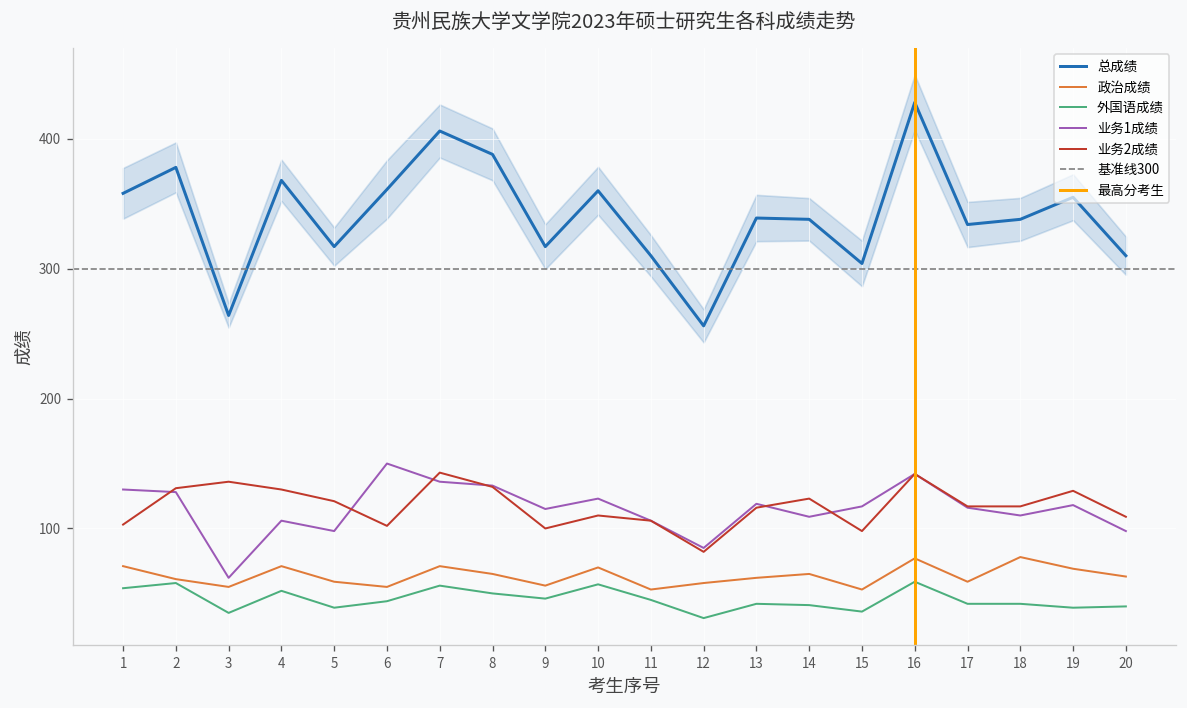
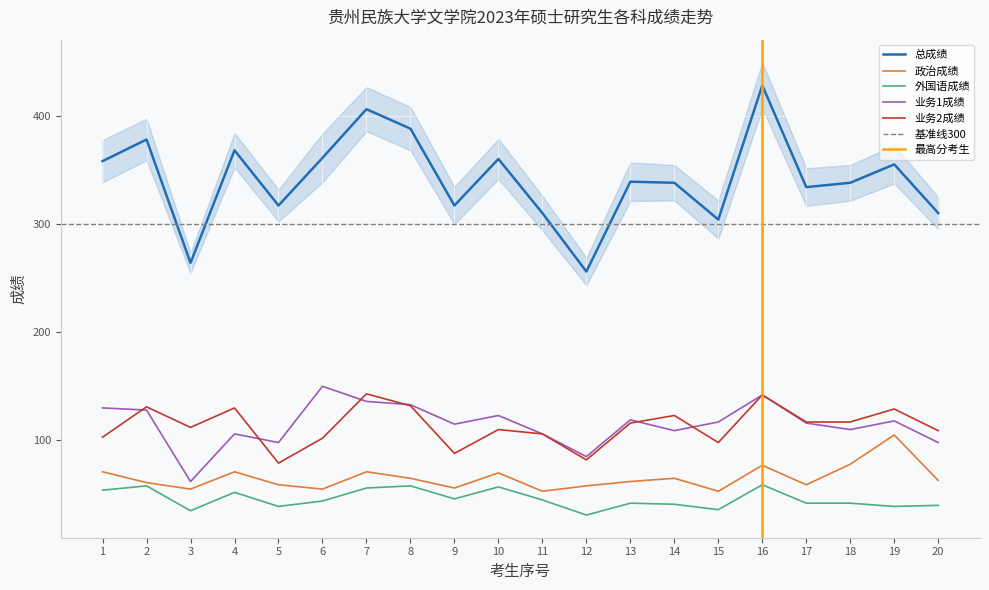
  {
    "政治成绩": {
      "1": 71,
      "2": 61,
      "3": 55,
      "4": 71,
      "5": 59,
      "6": 55,
      "7": 71,
      "8": 65,
      "9": 56,
      "10": 70,
      "11": 53,
      "12": 58,
      "13": 62,
      "14": 65,
      "15": 53,
      "16": 77,
      "17": 59,
      "18": 78,
-     "19": 69,
+     "19": 105,
      "20": 63
    },
    "外国语成绩": {
      "1": 54,
      "2": 58,
      "3": 35,
      "4": 52,
      "5": 39,
      "6": 44,
      "7": 56,
-     "8": 50,
+     "8": 58,
      "9": 46,
      "10": 57,
      "11": 45,
      "12": 31,
      "13": 42,
      "14": 41,
      "15": 36,
      "16": 59,
      "17": 42,
      "18": 42,
      "19": 39,
      "20": 40
    },
    "业务1成绩": {
      "1": 130,
      "2": 128,
      "3": 62,
      "4": 106,
      "5": 98,
      "6": 150,
      "7": 136,
      "9": 115,
      "10": 123,
      "12": 85,
      "13": 119,
      "14": 109,
      "15": 117,
      "18": 110,
      "19": 118,
      "20": 98
    },
    "业务2成绩": {
      "1": 103,
      "2": 131,
-     "3": 136,
+     "3": 112,
      "4": 130,
-     "5": 121,
+     "5": 79,
      "6": 102,
      "7": 143,
-     "9": 100,
+     "9": 88,
      "10": 110,
      "12": 82,
      "13": 116,
      "14": 123,
      "15": 98,
      "18": 117,
      "19": 129,
      "20": 109
    }
  }
